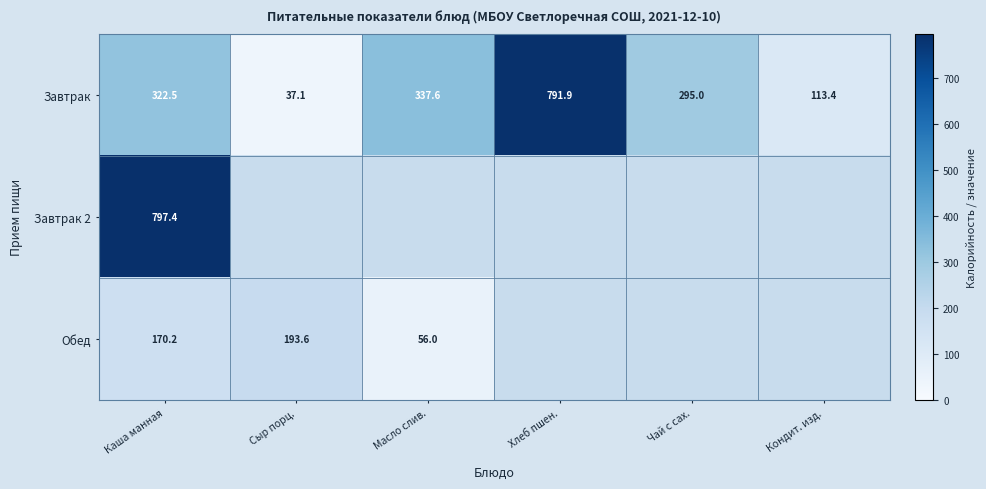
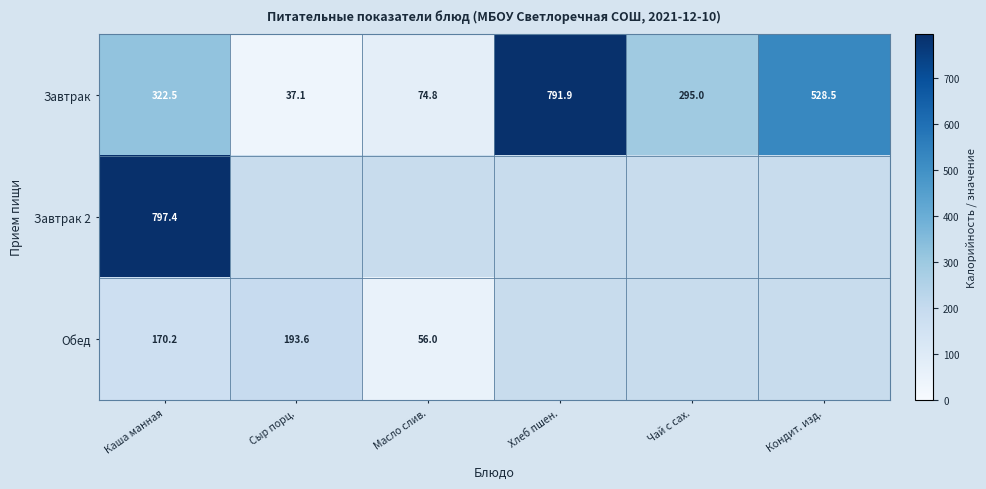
  {
    "Завтрак": {
      "Каша манная": 322.5,
      "Сыр порц.": 37.1,
-     "Масло слив.": 337.6,
+     "Масло слив.": 74.8,
      "Хлеб пшен.": 791.9,
      "Чай с сах.": 295.0,
-     "Кондит. изд.": 113.4
+     "Кондит. изд.": 528.5
    },
    "Завтрак 2": {
      "Каша манная": 797.4
    },
    "Обед": {
      "Каша манная": 170.2,
      "Сыр порц.": 193.6,
      "Масло слив.": 56.0
    }
  }
